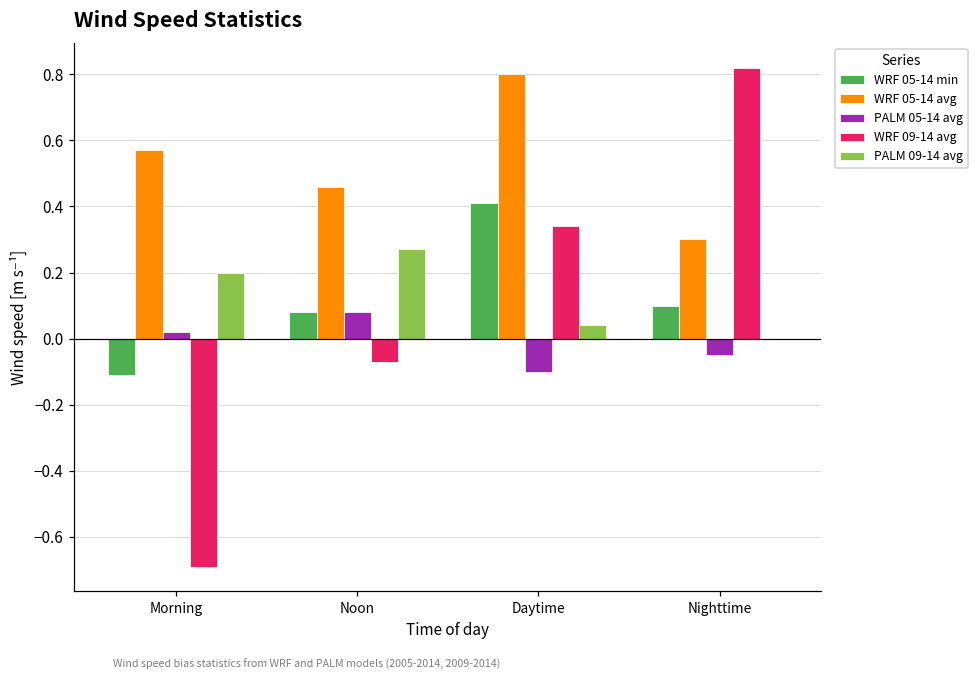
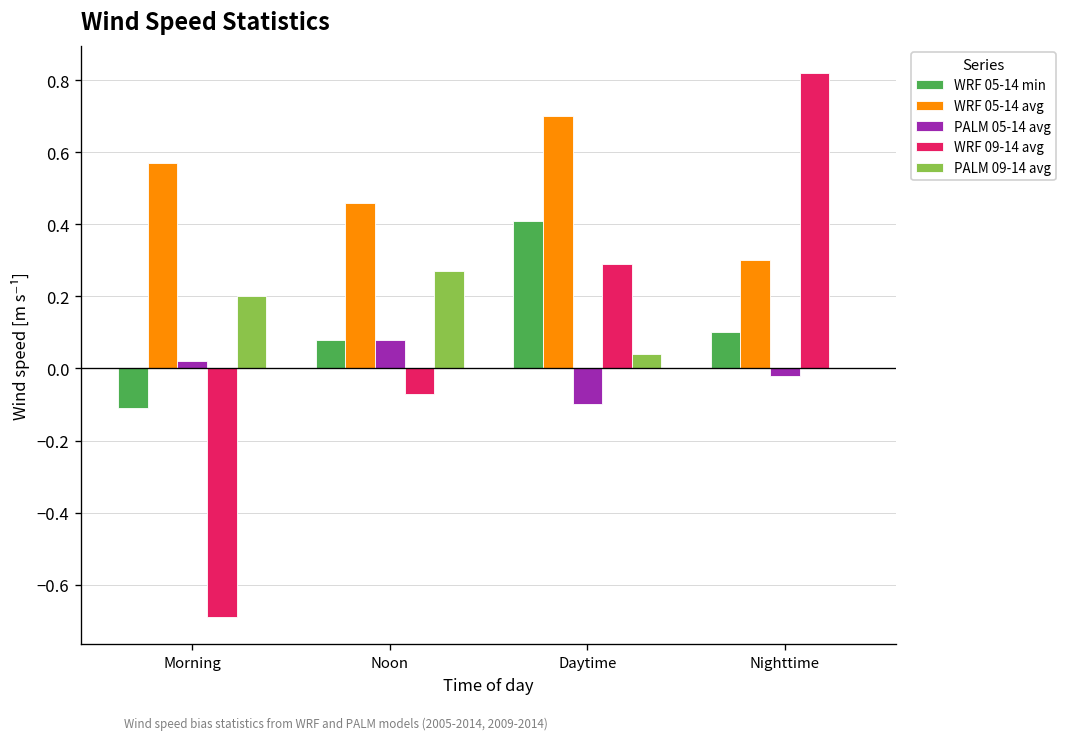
  {
    "WRF 05-14 min": {
      "Morning": -0.11,
      "Noon": 0.08,
      "Daytime": 0.41,
      "Nighttime": 0.10
    },
    "WRF 05-14 avg": {
      "Morning": 0.57,
      "Noon": 0.46,
-     "Daytime": 0.8,
+     "Daytime": 0.7,
      "Nighttime": 0.3
    },
    "PALM 05-14 avg": {
      "Morning": 0.02,
      "Noon": 0.08,
      "Daytime": -0.10,
-     "Nighttime": -0.05
+     "Nighttime": -0.02
    },
    "WRF 09-14 avg": {
      "Morning": -0.69,
      "Noon": -0.07,
-     "Daytime": 0.34,
+     "Daytime": 0.29,
      "Nighttime": 0.82
    },
    "PALM 09-14 avg": {
      "Morning": 0.20,
      "Noon": 0.27,
      "Daytime": 0.04,
      "Nighttime": 0.00
    }
  }
